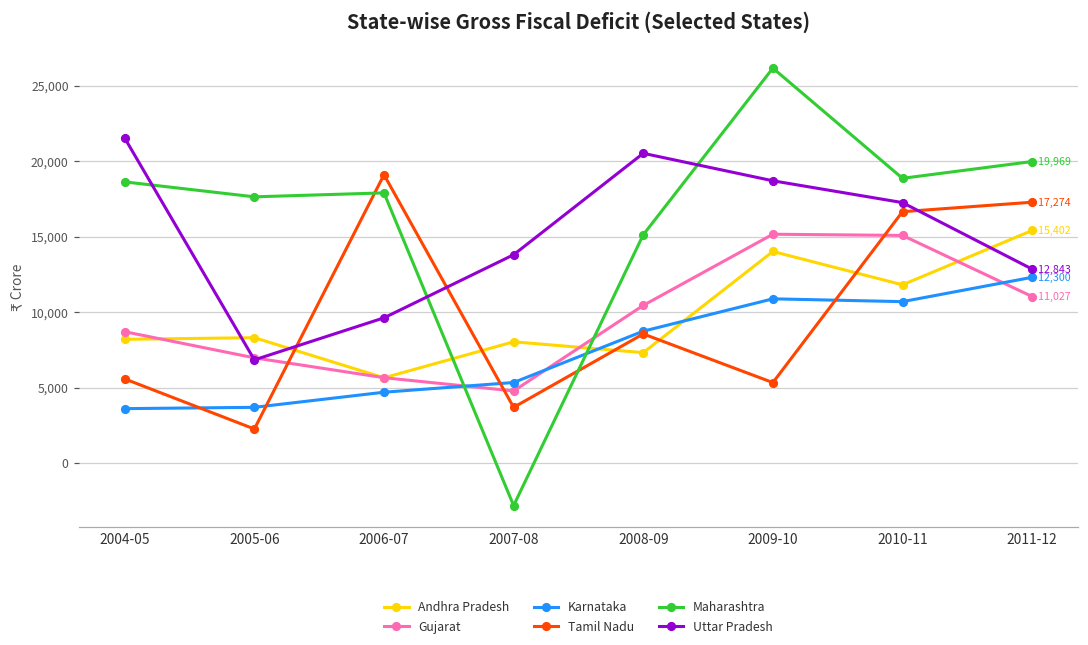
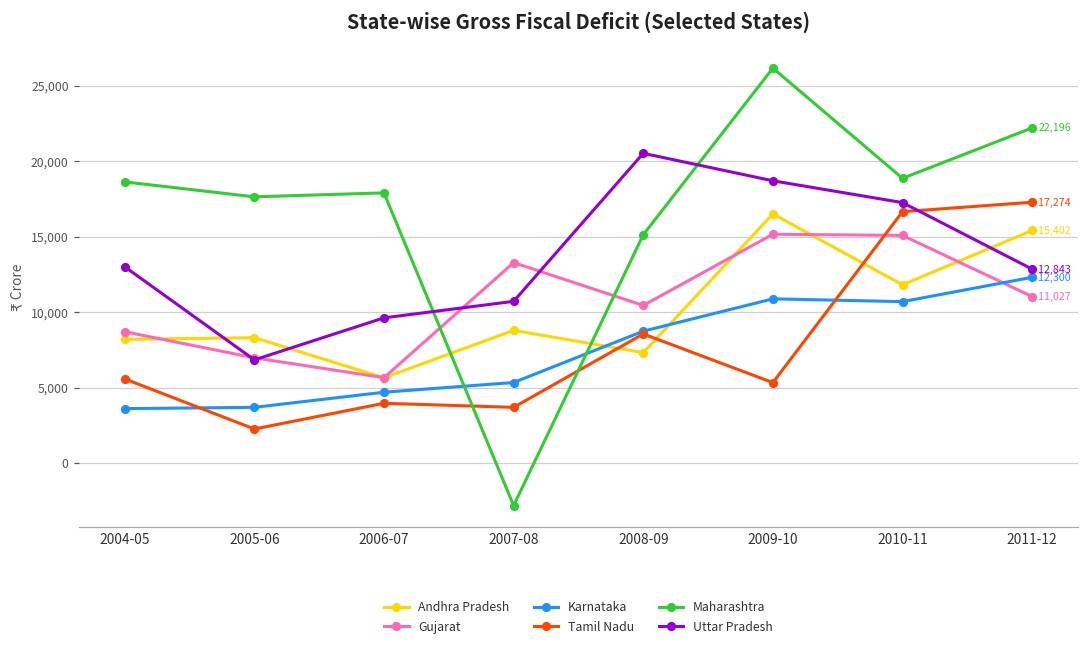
  {
    "Andhra Pradesh": {
      "2004-05": "8,200",
      "2005-06": "8,300",
-     "2007-08": "8,000",
+     "2007-08": "8,800",
      "2008-09": "7,300",
-     "2009-10": "14,000",
+     "2009-10": "16,500",
      "2010-11": "11,800"
    },
    "Gujarat": {
      "2004-05": "8,700",
-     "2007-08": "4,800",
+     "2007-08": "13,300",
      "2008-09": "10,400",
      "2009-10": "15,200",
      "2010-11": "15,100"
    },
    "Karnataka": {
      "2004-05": "3,600",
      "2005-06": "3,700",
      "2006-07": "4,700",
      "2007-08": "5,300",
      "2009-10": "10,900",
      "2010-11": "10,700"
    },
    "Tamil Nadu": {
      "2004-05": "5,600",
      "2005-06": "2,300",
-     "2006-07": "19,100",
+     "2006-07": "4,000",
      "2007-08": "3,700",
      "2009-10": "5,300",
      "2010-11": "16,600"
    },
    "Maharashtra": {
-     "2011-12": "19,969"
+     "2011-12": "22,196"
    },
    "Uttar Pradesh": {
-     "2004-05": "21,500",
+     "2004-05": "13,000",
      "2006-07": "9,600",
-     "2007-08": "13,800",
+     "2007-08": "10,700",
      "2008-09": "20,500",
      "2009-10": "18,700",
      "2010-11": "17,200"
    }
  }
